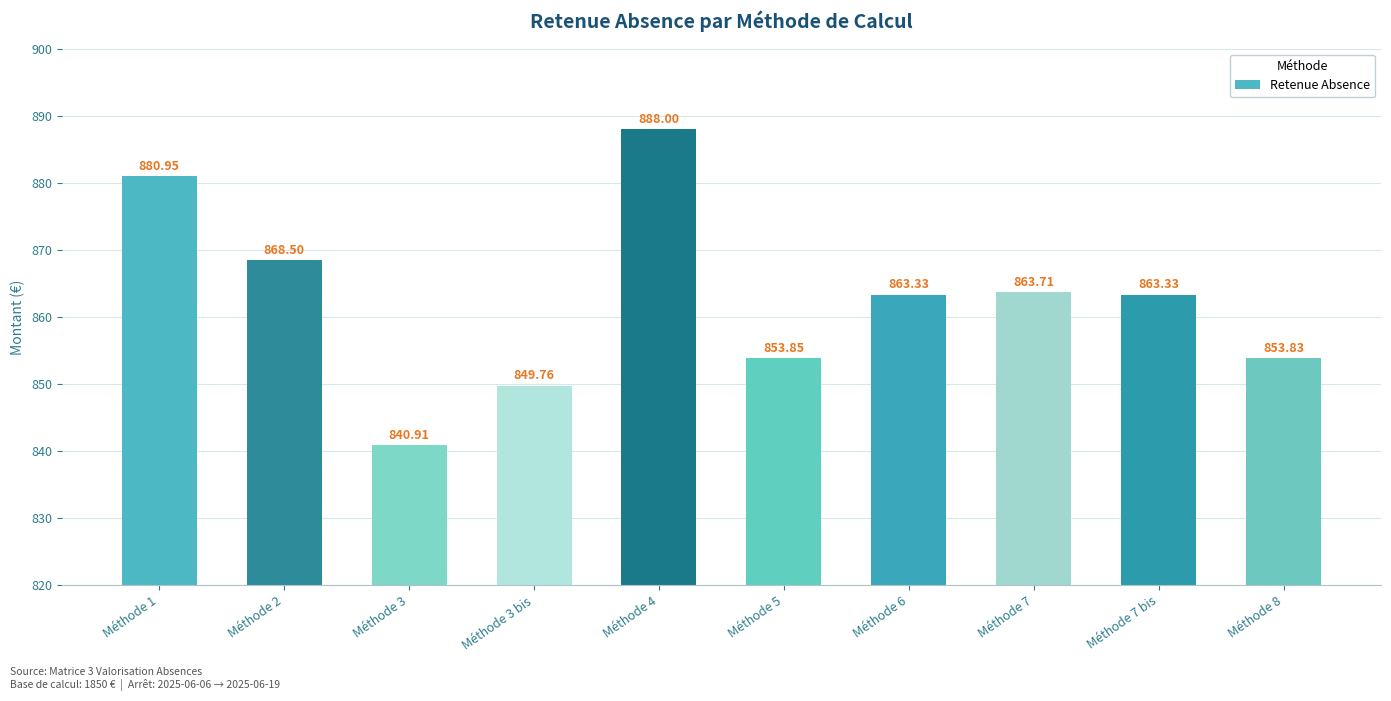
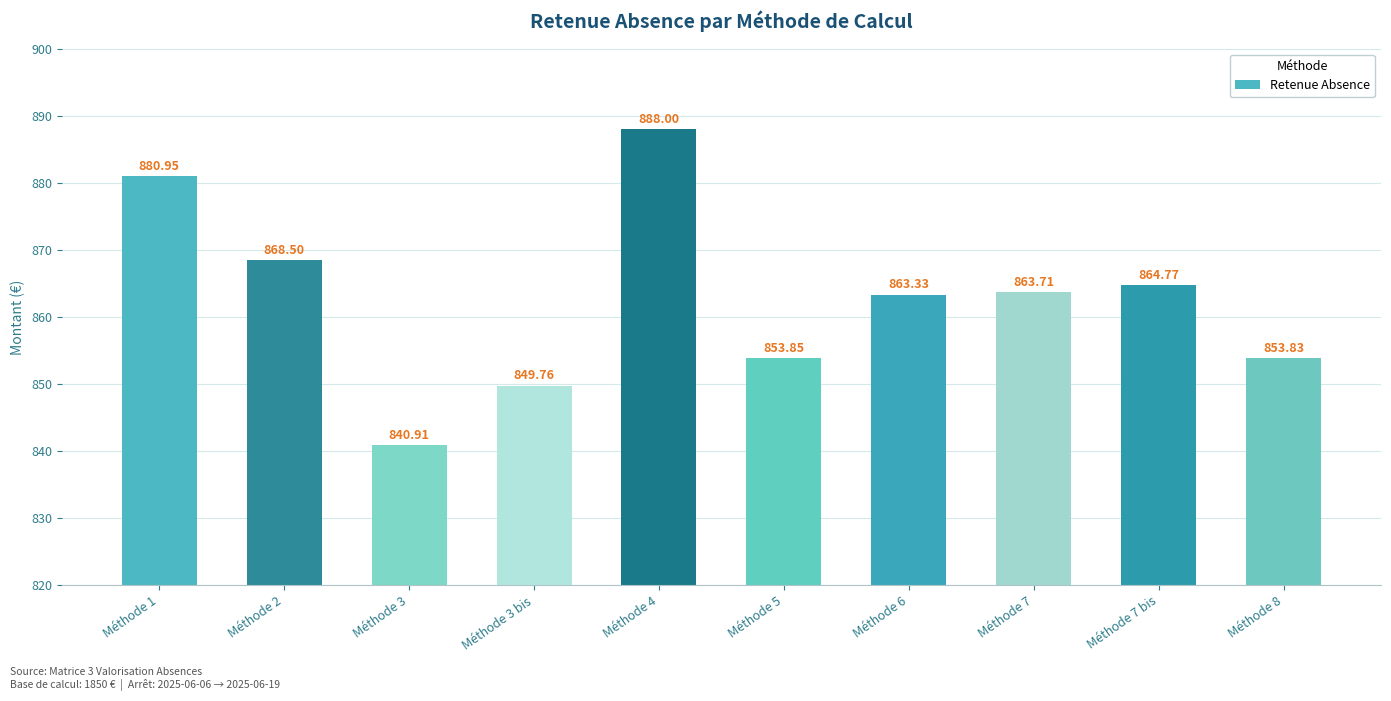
  {
    "Méthode 1": 880.95,
    "Méthode 2": 868.50,
    "Méthode 3": 840.91,
    "Méthode 3 bis": 849.76,
    "Méthode 4": 888.00,
    "Méthode 5": 853.85,
    "Méthode 6": 863.33,
    "Méthode 7": 863.71,
-   "Méthode 7 bis": 863.33,
+   "Méthode 7 bis": 864.77,
    "Méthode 8": 853.83
  }
